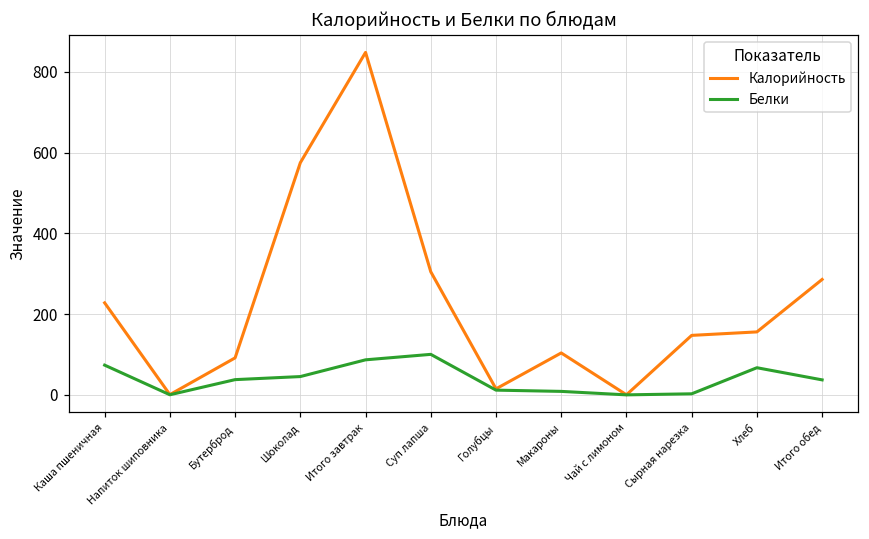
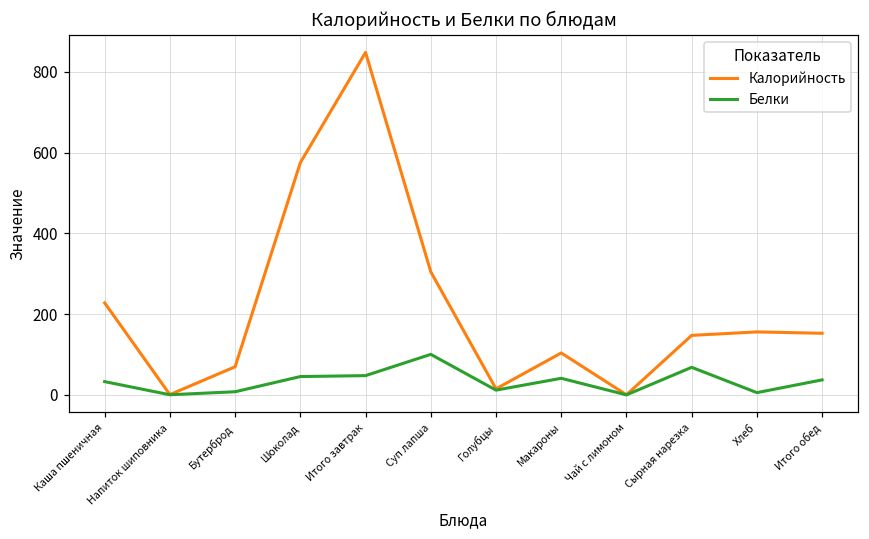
  {
    "Калорийность": {
      "Каша пшеничная": 230,
-     "Бутерброд": 90,
+     "Бутерброд": 70,
      "Шоколад": 570,
      "Итого завтрак": 850,
      "Суп лапша": 300,
      "Макароны": 100,
      "Сырная нарезка": 150,
      "Хлеб": 160,
-     "Итого обед": 290
+     "Итого обед": 150
    },
    "Белки": {
-     "Каша пшеничная": 70,
-     "Бутерброд": 40,
+     "Каша пшеничная": 30,
+     "Бутерброд": 10,
      "Шоколад": 50,
-     "Итого завтрак": 90,
+     "Итого завтрак": 50,
      "Суп лапша": 100,
-     "Макароны": 10,
-     "Сырная нарезка": 0,
-     "Хлеб": 70,
+     "Макароны": 40,
+     "Сырная нарезка": 70,
+     "Хлеб": 10,
      "Итого обед": 40
    }
  }
